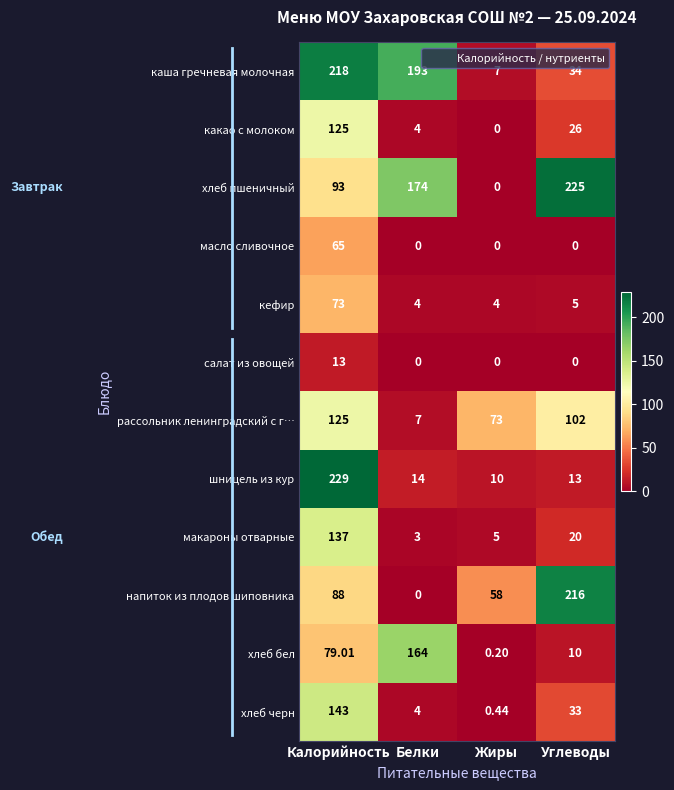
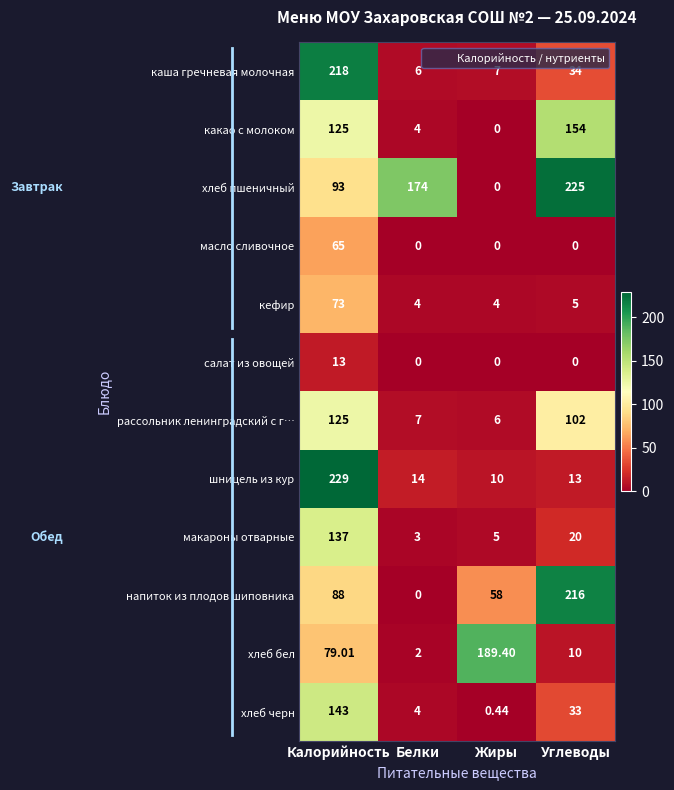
  {
    "каша гречневая молочная": {
      "Калорийность": 218,
-     "Белки": 193
+     "Белки": 6
    },
    "какао с молоком": {
      "Калорийность": 125,
      "Белки": 4,
      "Жиры": 0,
-     "Углеводы": 26
+     "Углеводы": 154
    },
    "хлеб пшеничный": {
      "Калорийность": 93,
      "Белки": 174,
      "Жиры": 0,
      "Углеводы": 225
    },
    "масло сливочное": {
      "Калорийность": 65,
      "Белки": 0,
      "Жиры": 0,
      "Углеводы": 0
    },
    "кефир": {
      "Калорийность": 73,
      "Белки": 4,
      "Жиры": 4,
      "Углеводы": 5
    },
    "салат из овощей": {
      "Калорийность": 13,
      "Белки": 0,
      "Жиры": 0,
      "Углеводы": 0
    },
    "рассольник ленинградский с г…": {
      "Калорийность": 125,
      "Белки": 7,
-     "Жиры": 73,
+     "Жиры": 6,
      "Углеводы": 102
    },
    "шницель из кур": {
      "Калорийность": 229,
      "Белки": 14,
      "Жиры": 10,
      "Углеводы": 13
    },
    "макароны отварные": {
      "Калорийность": 137,
      "Белки": 3,
      "Жиры": 5,
      "Углеводы": 20
    },
    "напиток из плодов шиповника": {
      "Калорийность": 88,
      "Белки": 0,
      "Жиры": 58,
      "Углеводы": 216
    },
    "хлеб бел": {
      "Калорийность": 79.01,
-     "Белки": 164,
-     "Жиры": 0.20,
+     "Белки": 2,
+     "Жиры": 189.40,
      "Углеводы": 10
    },
    "хлеб черн": {
      "Калорийность": 143,
      "Белки": 4,
      "Жиры": 0.44,
      "Углеводы": 33
    }
  }
